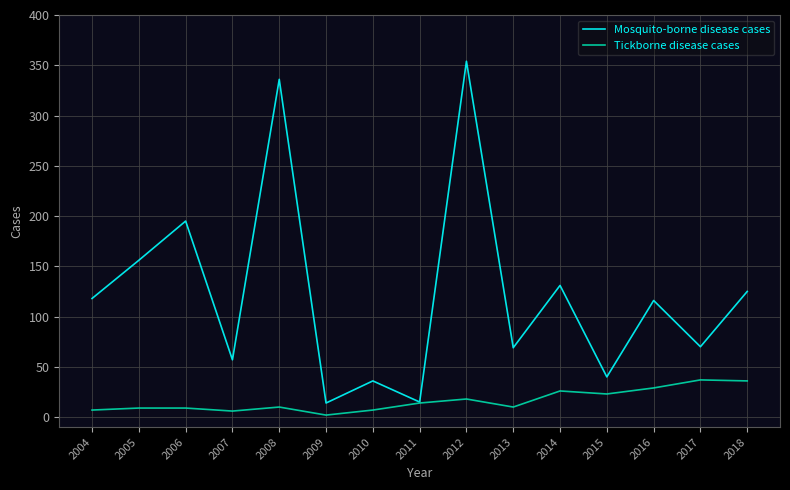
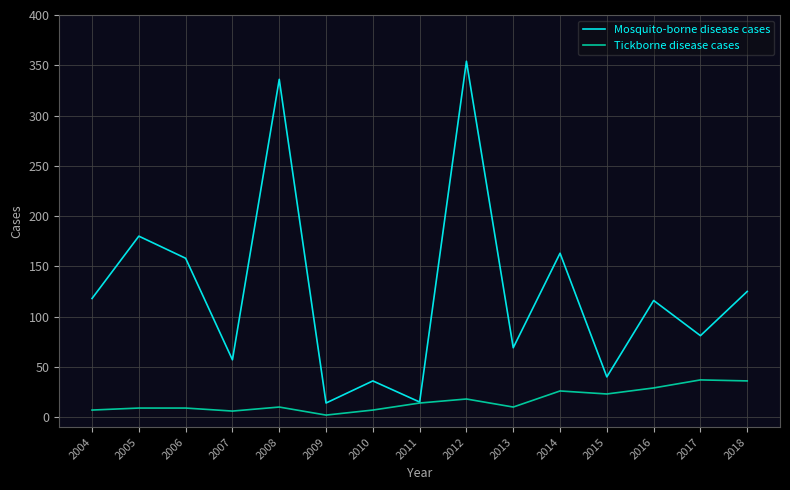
  {
    "Mosquito-borne disease cases": {
      "2004": 118,
-     "2005": 156,
-     "2006": 195,
+     "2005": 180,
+     "2006": 158,
      "2007": 57,
      "2008": 336,
      "2009": 14,
      "2010": 36,
      "2012": 354,
      "2013": 69,
-     "2014": 131,
+     "2014": 163,
      "2015": 40,
      "2016": 116,
-     "2017": 70,
+     "2017": 81,
      "2018": 125
    },
    "Tickborne disease cases": {
      "2004": 7,
      "2005": 9,
      "2006": 9,
      "2007": 6,
      "2008": 10,
      "2009": 2,
      "2010": 7,
      "2012": 18,
      "2013": 10,
      "2014": 26,
      "2015": 23,
      "2016": 29,
      "2017": 37,
      "2018": 36
    }
  }
